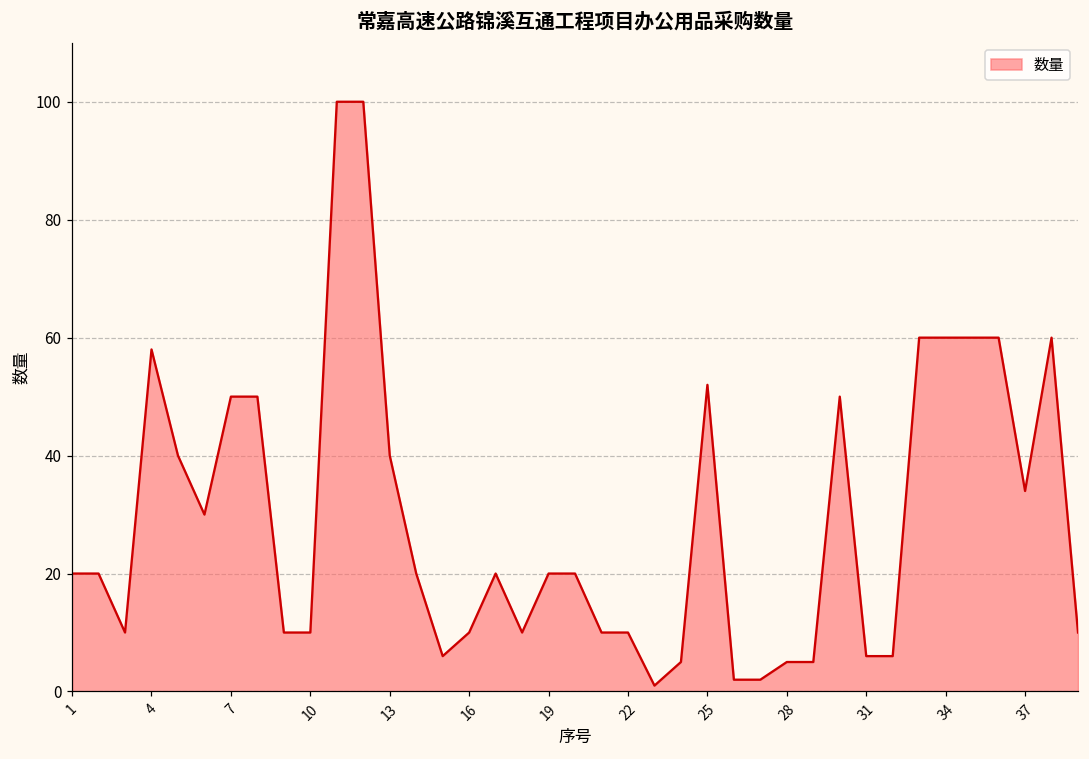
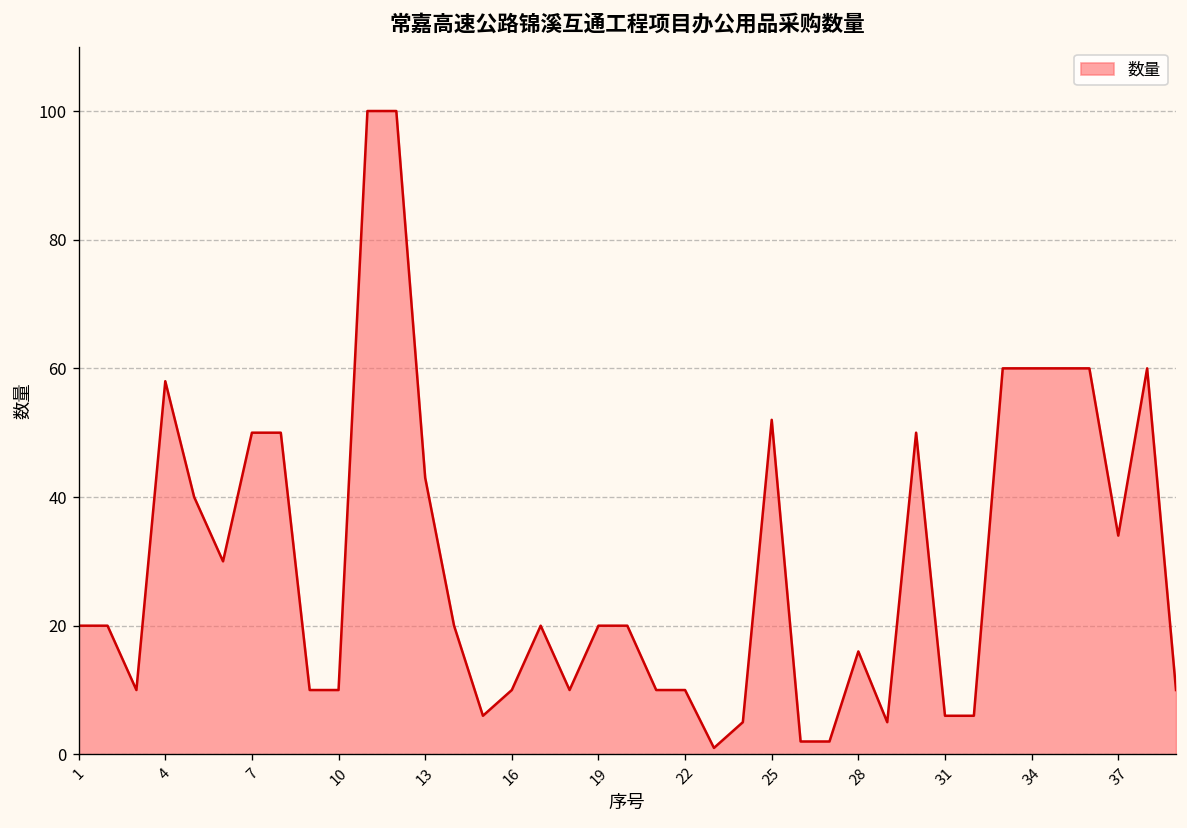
  {
    "1": 20,
    "4": 58,
    "7": 50,
    "10": 10,
-   "13": 40,
+   "13": 43,
    "16": 10,
    "19": 20,
    "22": 10,
    "25": 52,
-   "28": 5,
+   "28": 16,
    "31": 6,
    "34": 60,
    "37": 34
  }
